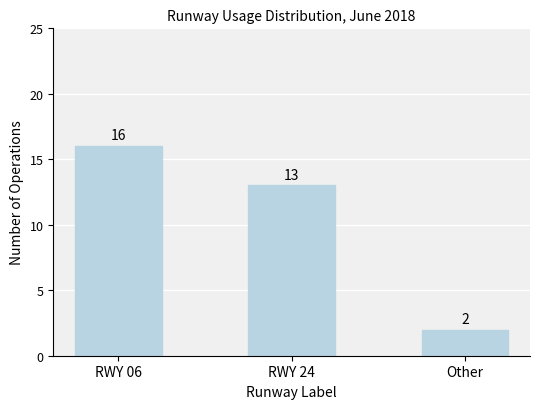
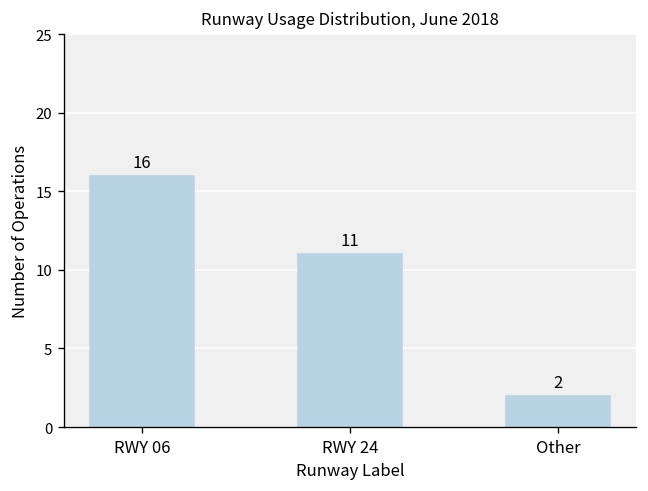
  {
    "RWY 06": 16,
-   "RWY 24": 13,
+   "RWY 24": 11,
    "Other": 2
  }
